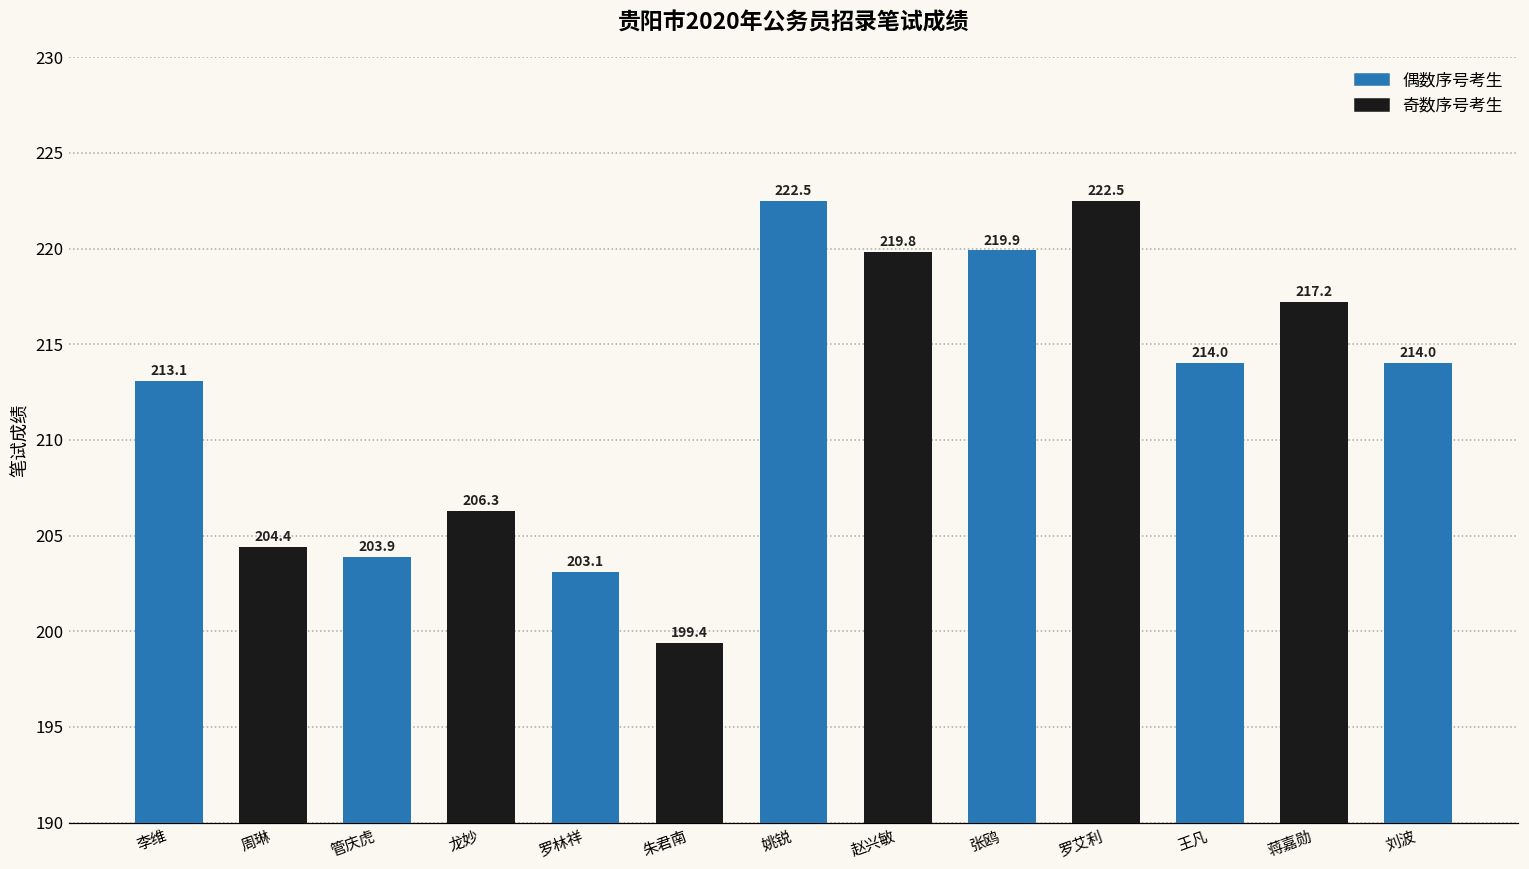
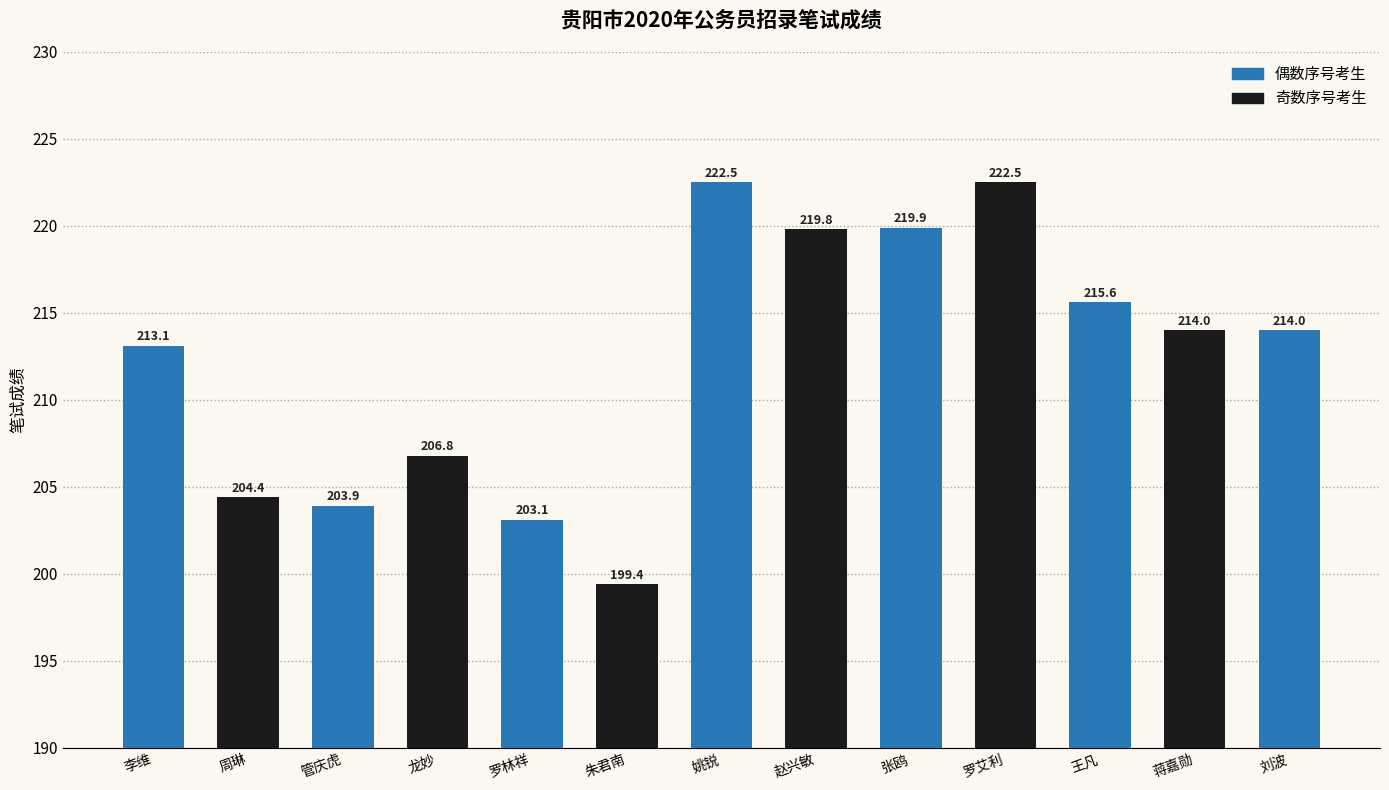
  {
    "李维": 213.1,
    "周琳": 204.4,
    "管庆虎": 203.9,
-   "龙妙": 206.3,
+   "龙妙": 206.8,
    "罗林祥": 203.1,
    "朱君南": 199.4,
    "姚锐": 222.5,
    "赵兴敏": 219.8,
    "张鸥": 219.9,
    "罗艾利": 222.5,
-   "王凡": 214.0,
-   "蒋嘉勋": 217.2,
+   "王凡": 215.6,
+   "蒋嘉勋": 214.0,
    "刘波": 214.0
  }
